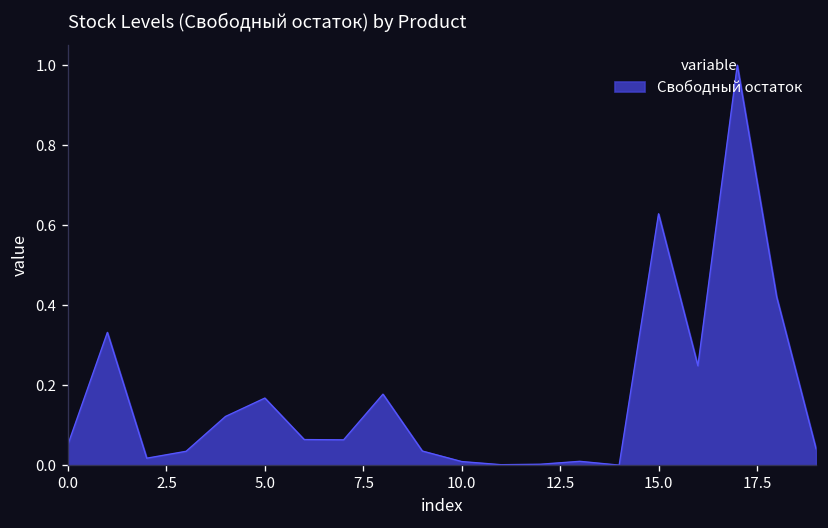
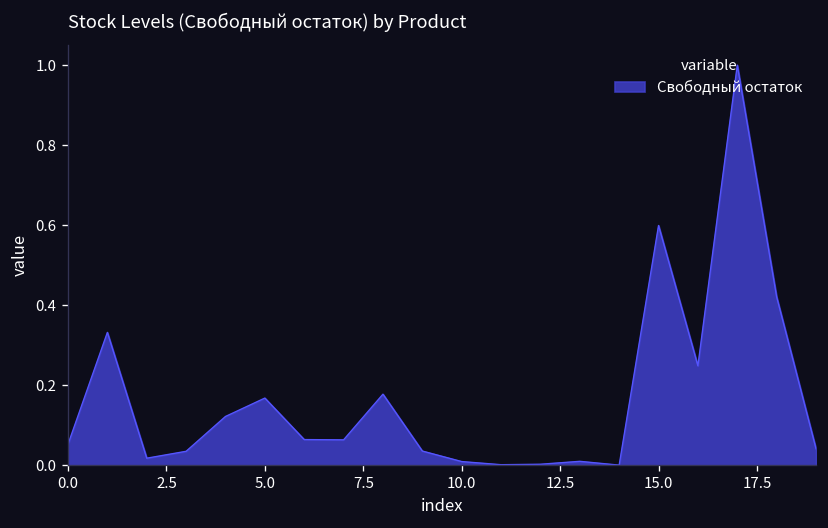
  {
    "0.0": 0.05,
    "5.0": 0.17,
    "10.0": 0.01,
-   "15.0": 0.63
+   "15.0": 0.60
  }
